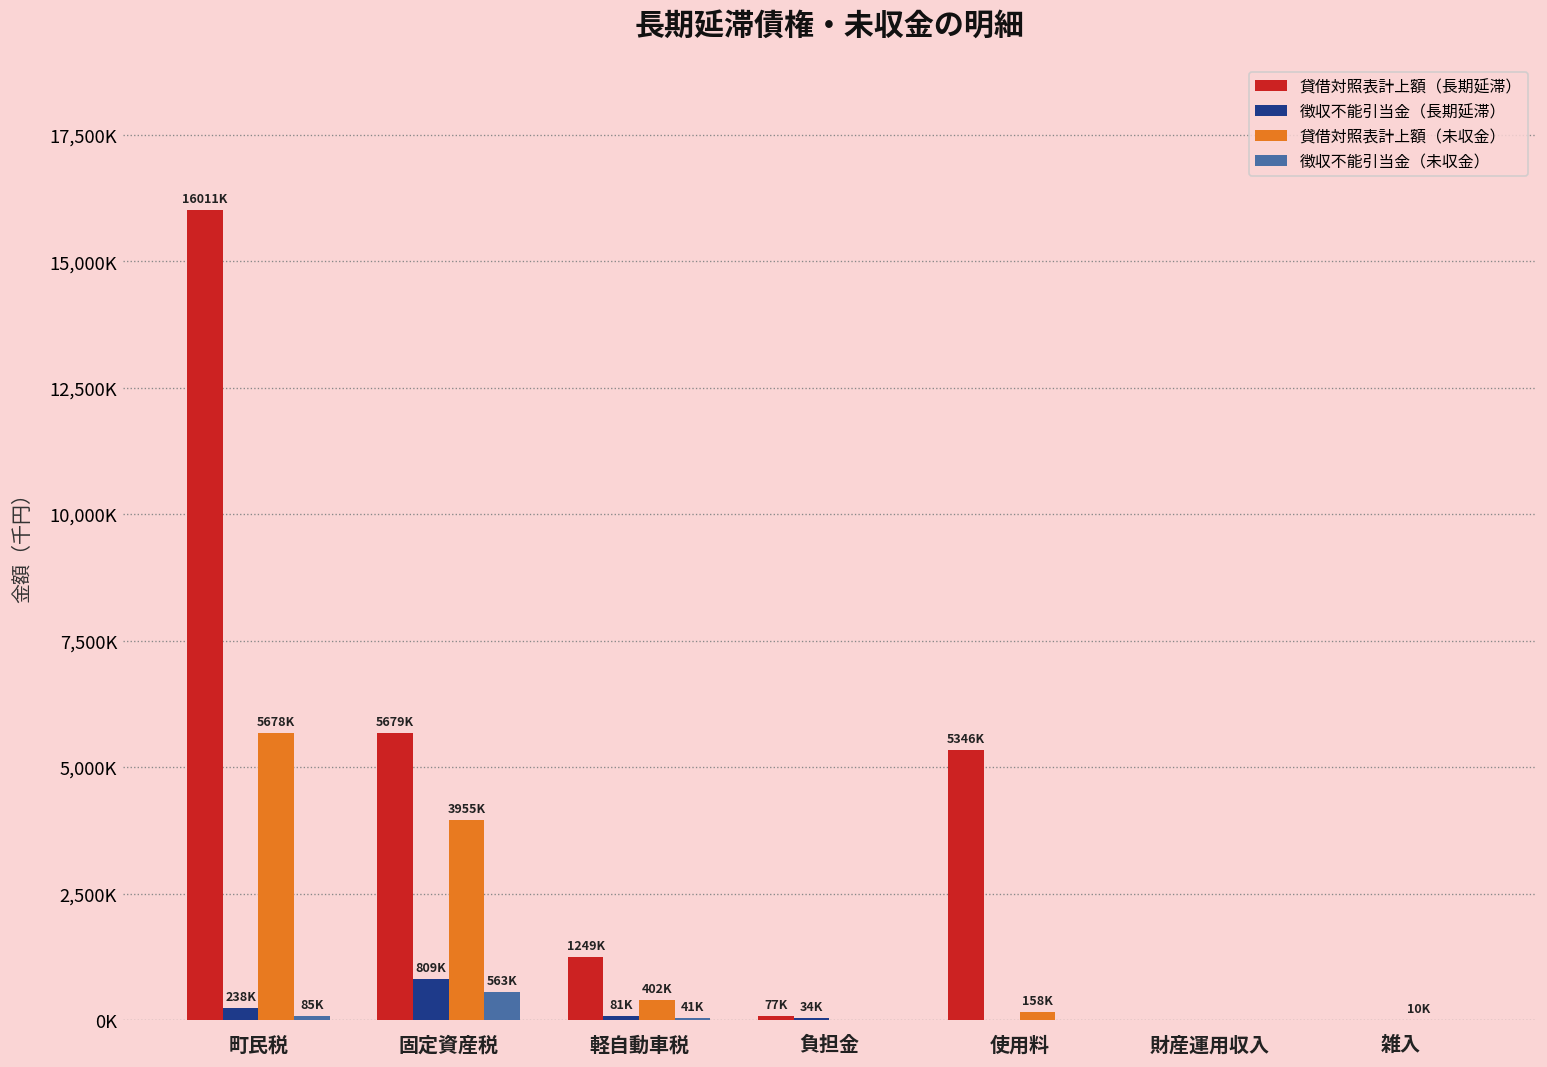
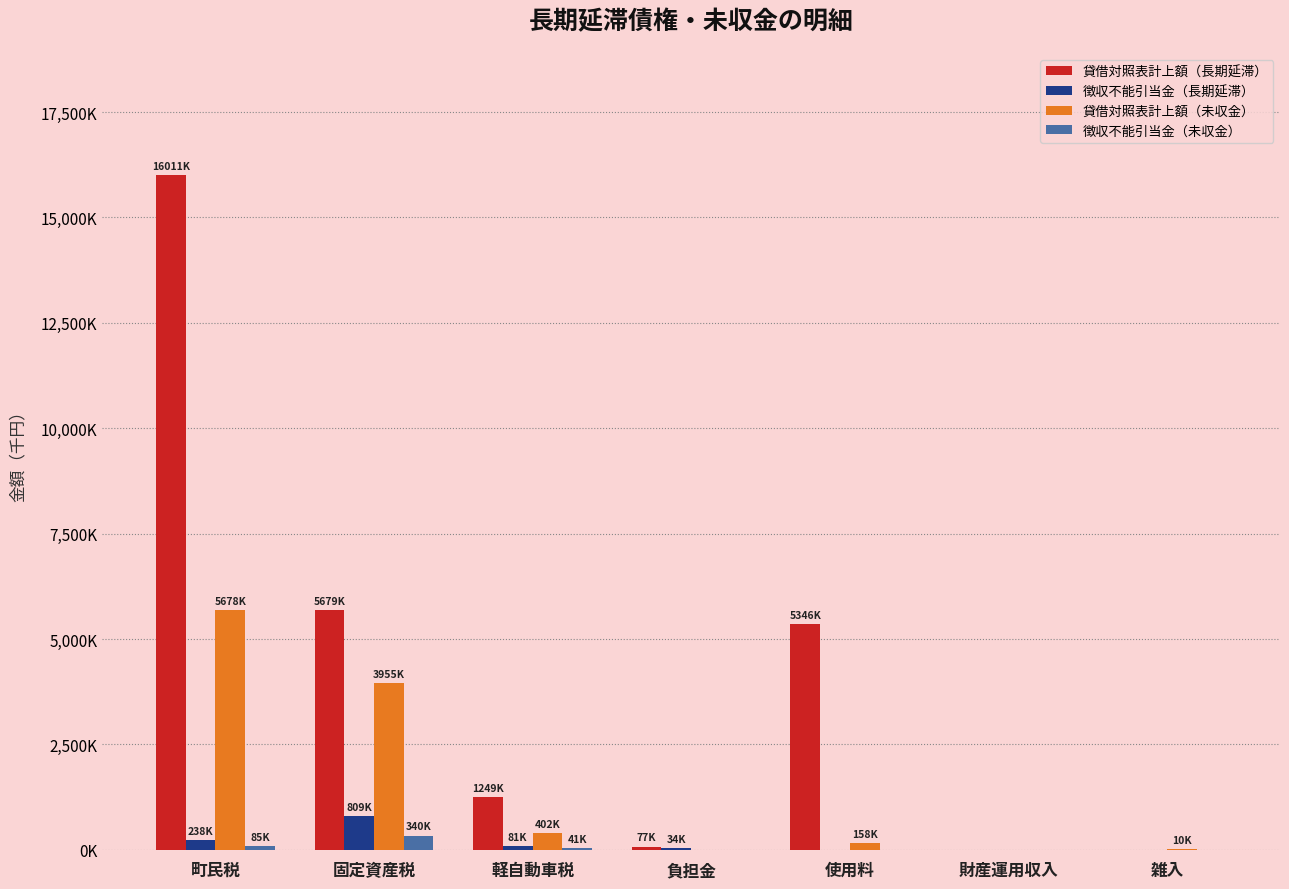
  {
    "貸借対照表計上額（長期延滞）": {
      "町民税": "16011K",
      "固定資産税": "5679K",
      "軽自動車税": "1249K",
      "負担金": "77K",
      "使用料": "5346K"
    },
    "徴収不能引当金（長期延滞）": {
      "町民税": "238K",
      "固定資産税": "809K",
      "軽自動車税": "81K",
      "負担金": "34K"
    },
    "貸借対照表計上額（未収金）": {
      "町民税": "5678K",
      "固定資産税": "3955K",
      "軽自動車税": "402K",
      "使用料": "158K",
      "雑入": "10K"
    },
    "徴収不能引当金（未収金）": {
      "町民税": "85K",
-     "固定資産税": "563K",
+     "固定資産税": "340K",
      "軽自動車税": "41K"
    }
  }
